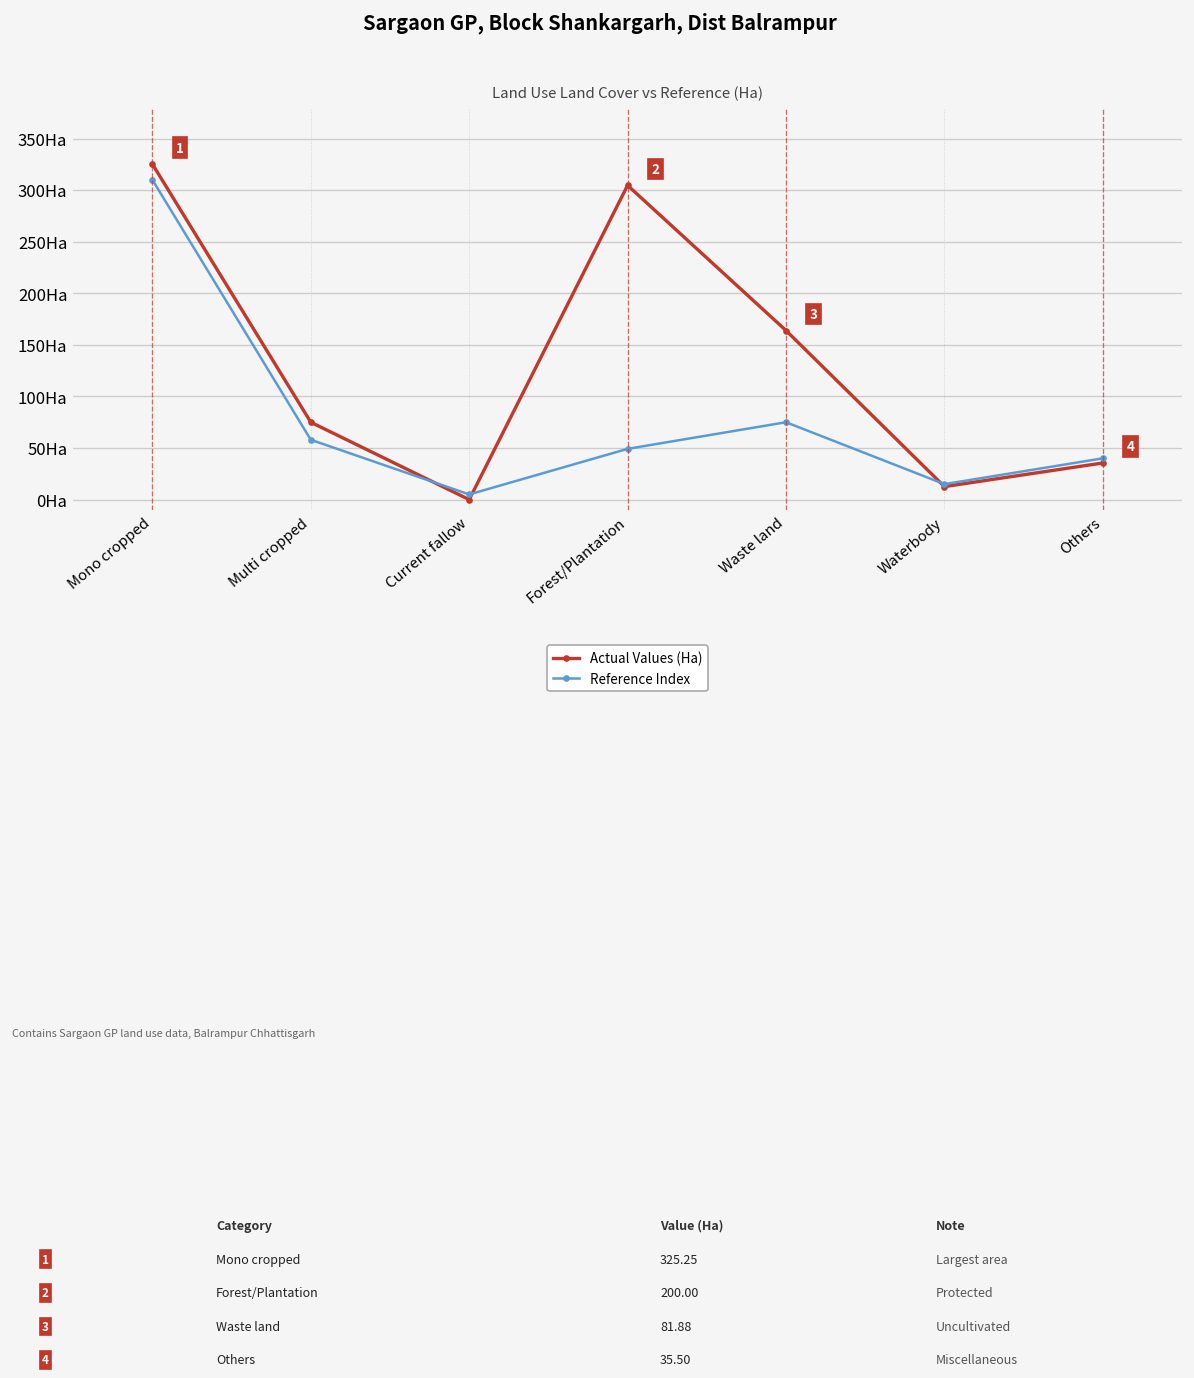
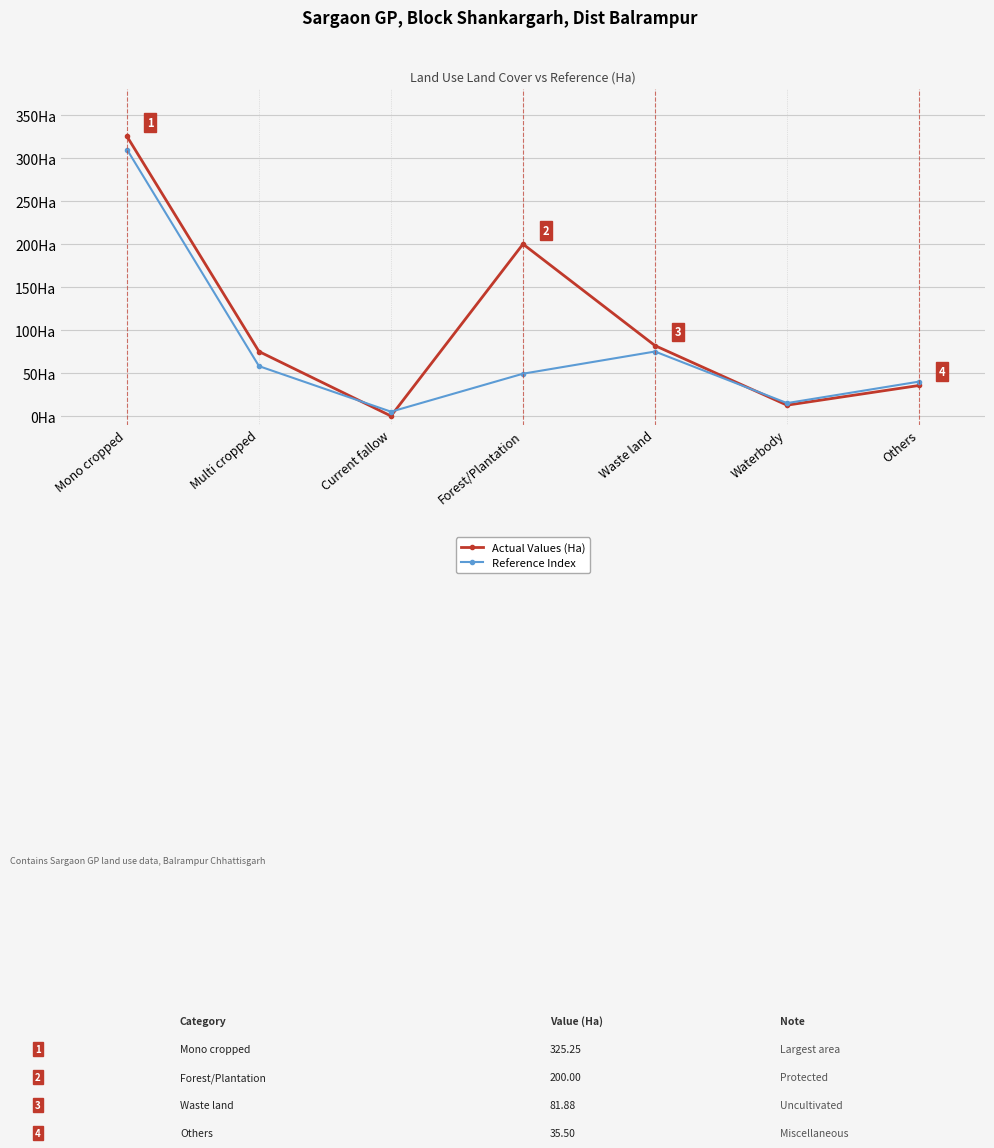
  {
    "Actual Values (Ha)": {
      "Multi cropped": "80Ha",
      "Current fallow": "0Ha",
-     "Forest/Plantation": "300Ha",
-     "Waste land": "160Ha",
+     "Forest/Plantation": "200Ha",
+     "Waste land": "80Ha",
      "Others": "40Ha"
    },
    "Reference Index": {
      "Mono cropped": "310Ha",
      "Multi cropped": "60Ha",
      "Current fallow": "10Ha",
      "Forest/Plantation": "50Ha",
      "Waste land": "80Ha"
    }
  }
